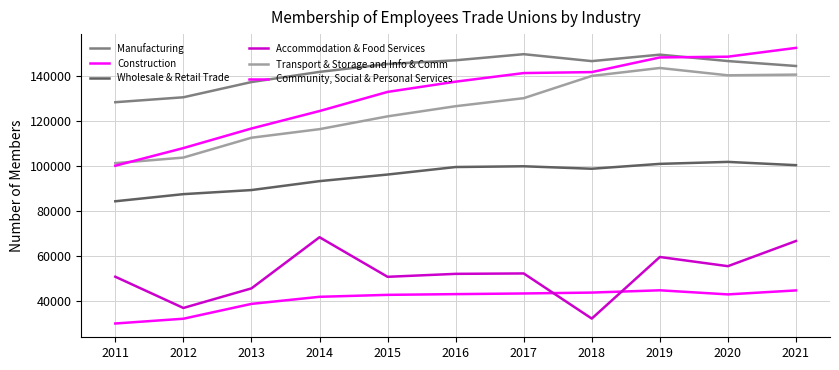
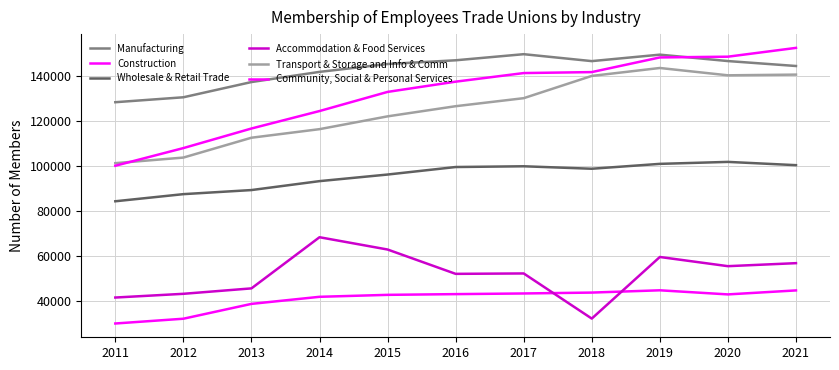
  {
    "Accommodation & Food Services": {
-     "2011": 51000,
-     "2012": 37000,
+     "2011": 41000,
+     "2012": 43000,
      "2013": 46000,
      "2014": 68000,
-     "2015": 51000,
+     "2015": 63000,
      "2016": 52000,
      "2017": 52000,
      "2018": 32000,
      "2019": 59000,
      "2020": 55000,
-     "2021": 67000
+     "2021": 57000
    }
  }
